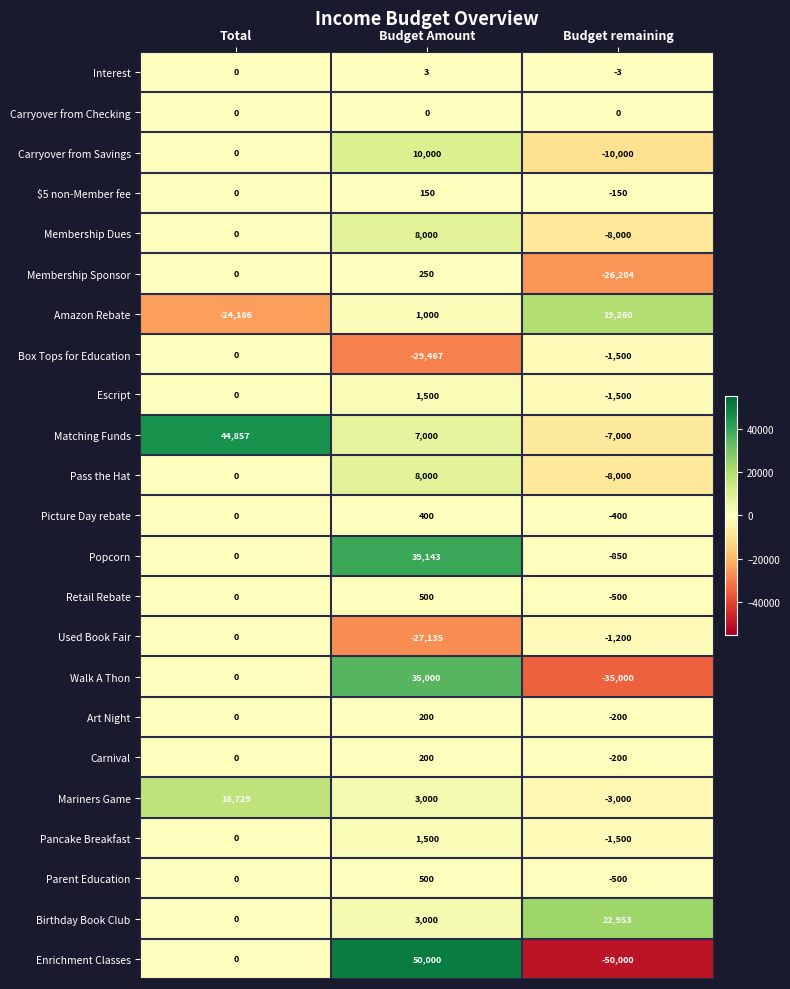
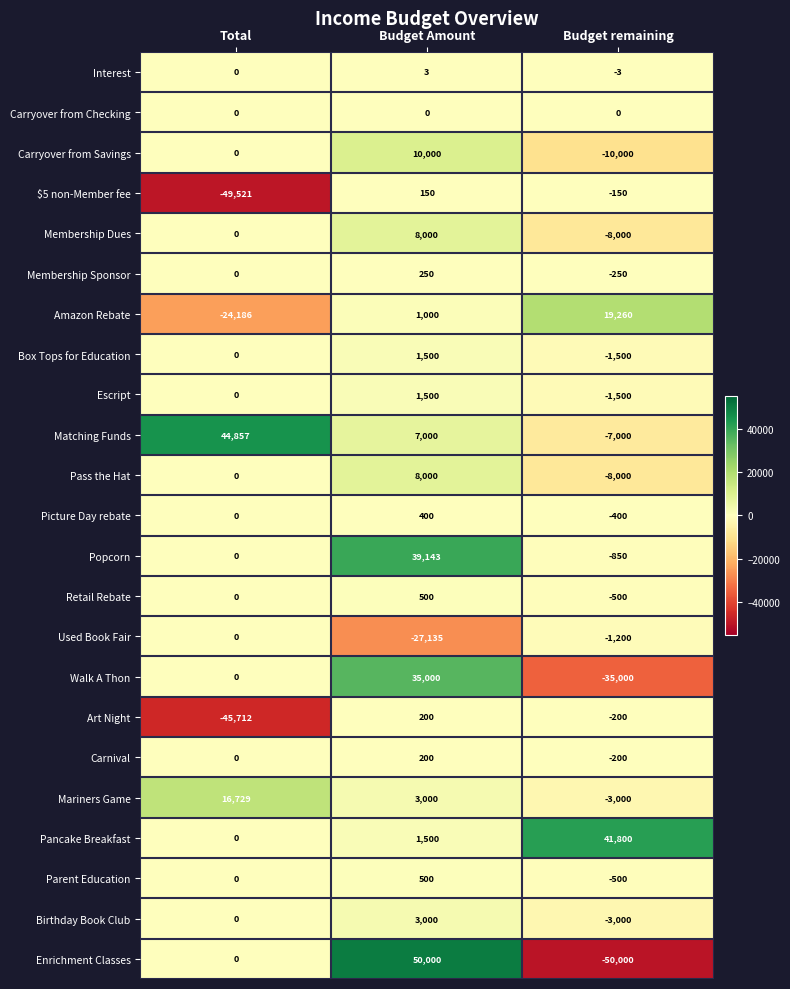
  {
    "Interest": {
      "Total": "0",
      "Budget Amount": "3",
      "Budget remaining": "-3"
    },
    "Carryover from Checking": {
      "Total": "0",
      "Budget Amount": "0",
      "Budget remaining": "0"
    },
    "Carryover from Savings": {
      "Total": "0",
      "Budget Amount": "10,000",
      "Budget remaining": "-10,000"
    },
    "$5 non-Member fee": {
-     "Total": "0",
+     "Total": "-49,521",
      "Budget Amount": "150",
      "Budget remaining": "-150"
    },
    "Membership Dues": {
      "Total": "0",
      "Budget Amount": "8,000",
      "Budget remaining": "-8,000"
    },
    "Membership Sponsor": {
      "Total": "0",
      "Budget Amount": "250",
-     "Budget remaining": "-26,204"
+     "Budget remaining": "-250"
    },
    "Amazon Rebate": {
      "Total": "-24,186",
      "Budget Amount": "1,000",
      "Budget remaining": "19,260"
    },
    "Box Tops for Education": {
      "Total": "0",
-     "Budget Amount": "-29,467",
+     "Budget Amount": "1,500",
      "Budget remaining": "-1,500"
    },
    "Escript": {
      "Total": "0",
      "Budget Amount": "1,500",
      "Budget remaining": "-1,500"
    },
    "Matching Funds": {
      "Total": "44,857",
      "Budget Amount": "7,000",
      "Budget remaining": "-7,000"
    },
    "Pass the Hat": {
      "Total": "0",
      "Budget Amount": "8,000",
      "Budget remaining": "-8,000"
    },
    "Picture Day rebate": {
      "Total": "0",
      "Budget Amount": "400",
      "Budget remaining": "-400"
    },
    "Popcorn": {
      "Total": "0",
      "Budget Amount": "39,143",
      "Budget remaining": "-850"
    },
    "Retail Rebate": {
      "Total": "0",
      "Budget Amount": "500",
      "Budget remaining": "-500"
    },
    "Used Book Fair": {
      "Total": "0",
      "Budget Amount": "-27,135",
      "Budget remaining": "-1,200"
    },
    "Walk A Thon": {
      "Total": "0",
      "Budget Amount": "35,000",
      "Budget remaining": "-35,000"
    },
    "Art Night": {
-     "Total": "0",
+     "Total": "-45,712",
      "Budget Amount": "200",
      "Budget remaining": "-200"
    },
    "Carnival": {
      "Total": "0",
      "Budget Amount": "200",
      "Budget remaining": "-200"
    },
    "Mariners Game": {
      "Total": "16,729",
      "Budget Amount": "3,000",
      "Budget remaining": "-3,000"
    },
    "Pancake Breakfast": {
      "Total": "0",
      "Budget Amount": "1,500",
-     "Budget remaining": "-1,500"
+     "Budget remaining": "41,800"
    },
    "Parent Education": {
      "Total": "0",
      "Budget Amount": "500",
      "Budget remaining": "-500"
    },
    "Birthday Book Club": {
      "Total": "0",
      "Budget Amount": "3,000",
-     "Budget remaining": "22,953"
+     "Budget remaining": "-3,000"
    },
    "Enrichment Classes": {
      "Total": "0",
      "Budget Amount": "50,000",
      "Budget remaining": "-50,000"
    }
  }
